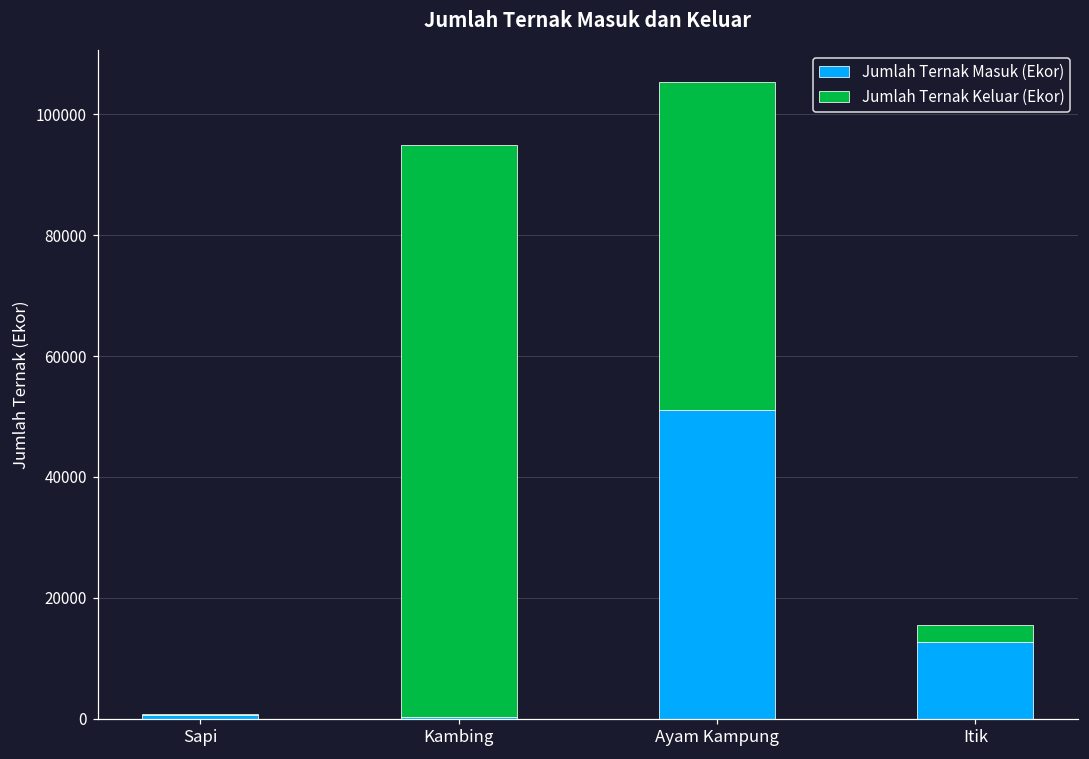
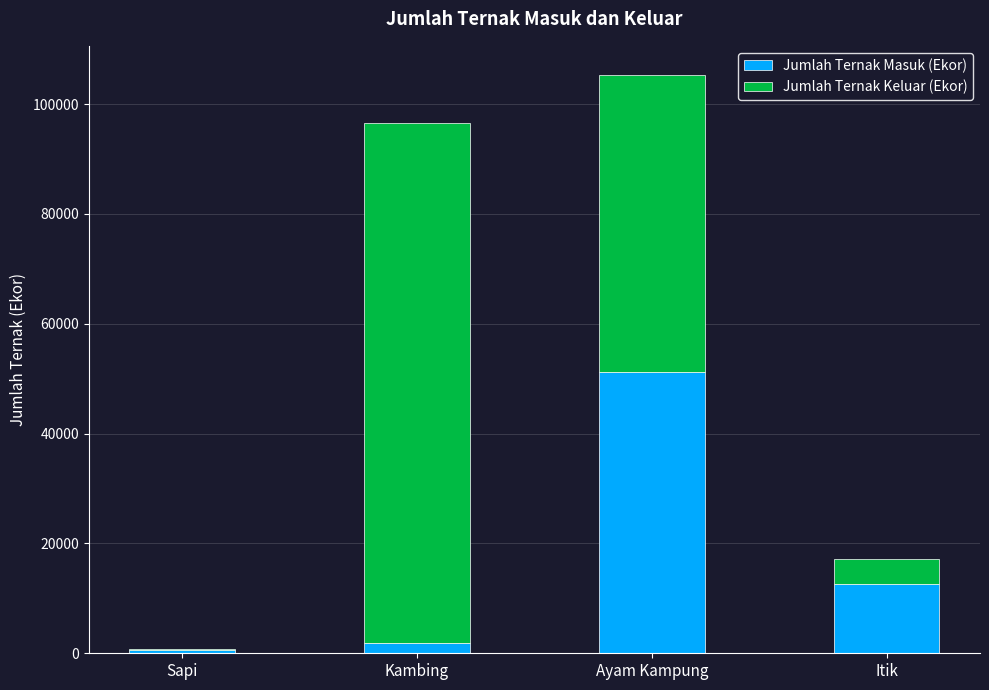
  {
    "Jumlah Ternak Masuk (Ekor)": {
      "Sapi": 1000,
-     "Kambing": 0,
+     "Kambing": 2000,
      "Ayam Kampung": 51000,
      "Itik": 13000
    },
    "Jumlah Ternak Keluar (Ekor)": {
      "Kambing": 95000,
      "Ayam Kampung": 54000,
-     "Itik": 3000
+     "Itik": 4000
    }
  }
